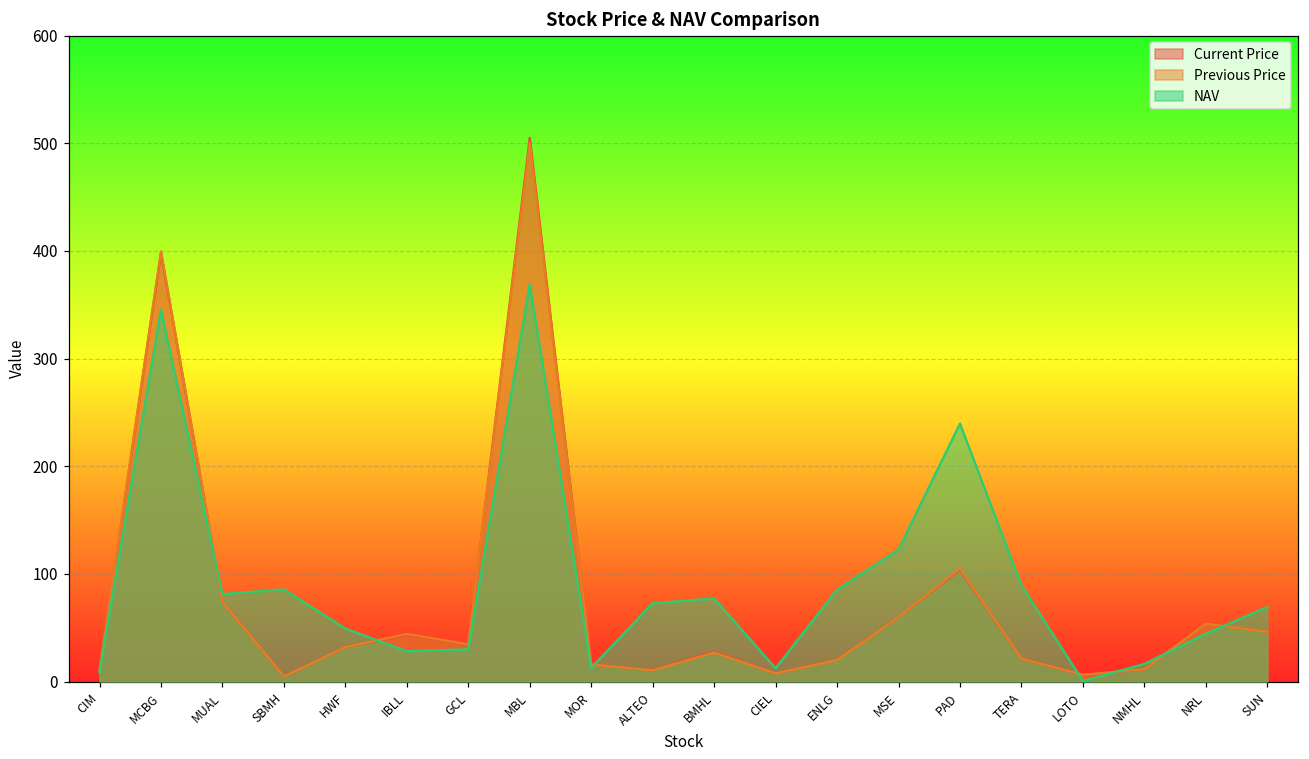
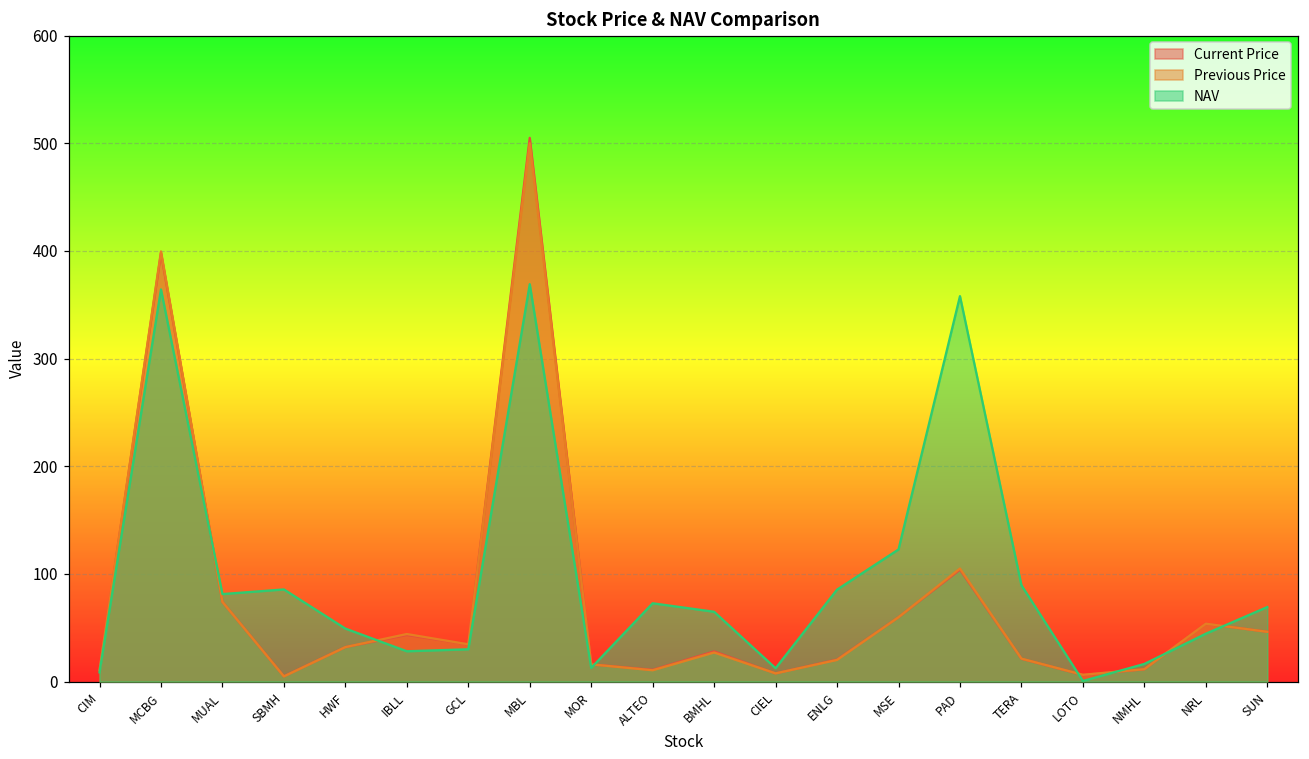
  {
    "NAV": {
-     "MCBG": 350,
+     "MCBG": 360,
      "MUAL": 80,
      "SBMH": 90,
      "HWF": 50,
      "IBLL": 30,
      "GCL": 30,
      "MBL": 370,
      "MOR": 10,
      "ALTEO": 70,
-     "BMHL": 80,
+     "BMHL": 60,
      "CIEL": 10,
      "ENLG": 90,
      "MSE": 120,
-     "PAD": 240,
+     "PAD": 360,
      "TERA": 90,
      "LOTO": 0,
      "NMHL": 20,
      "NRL": 40,
      "SUN": 70
    }
  }
